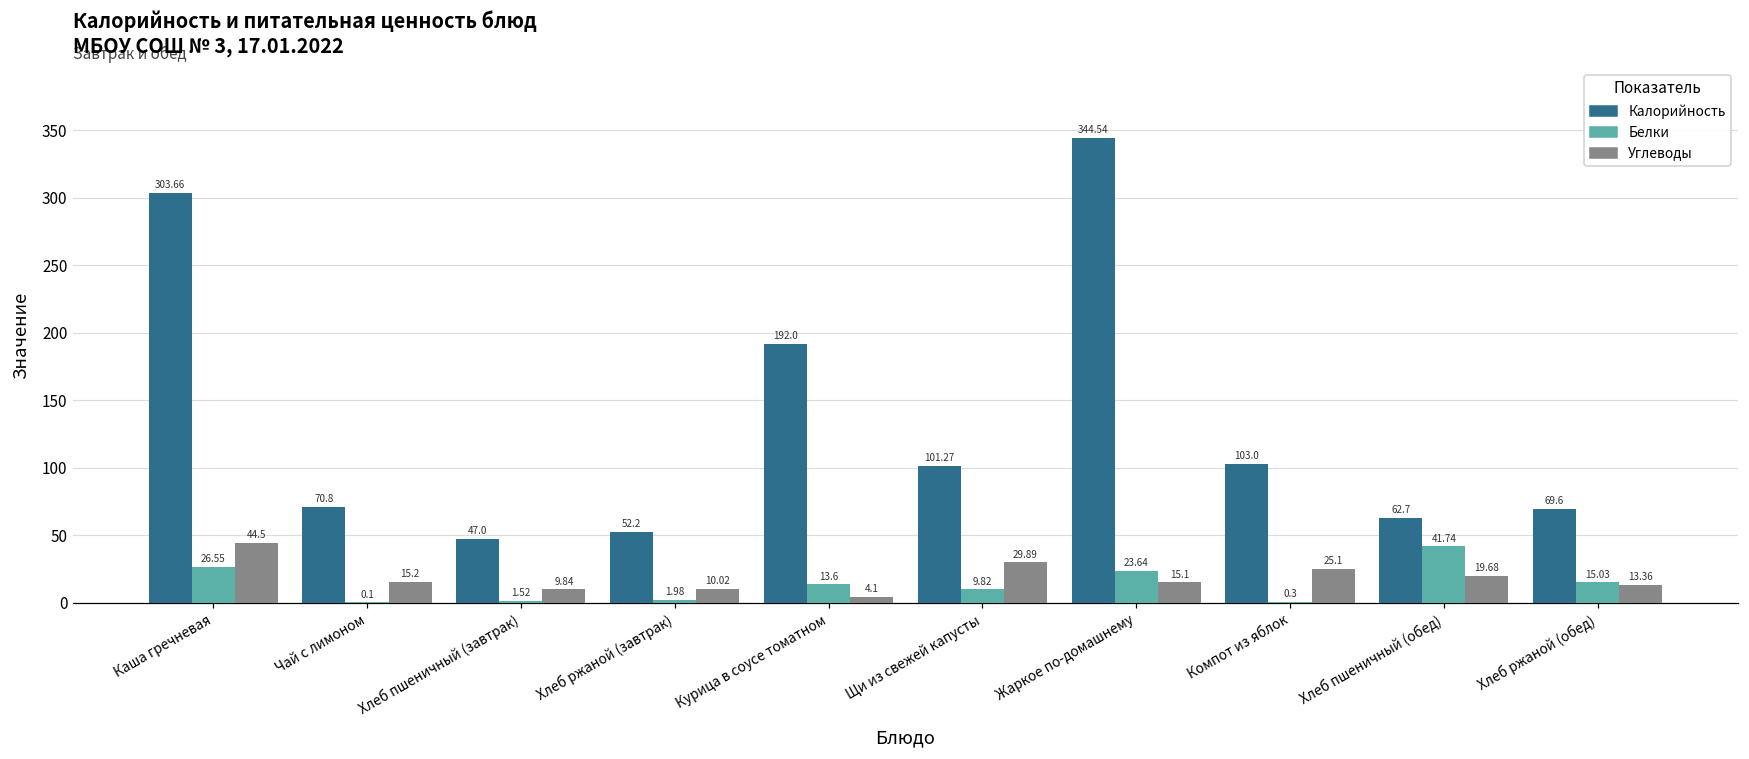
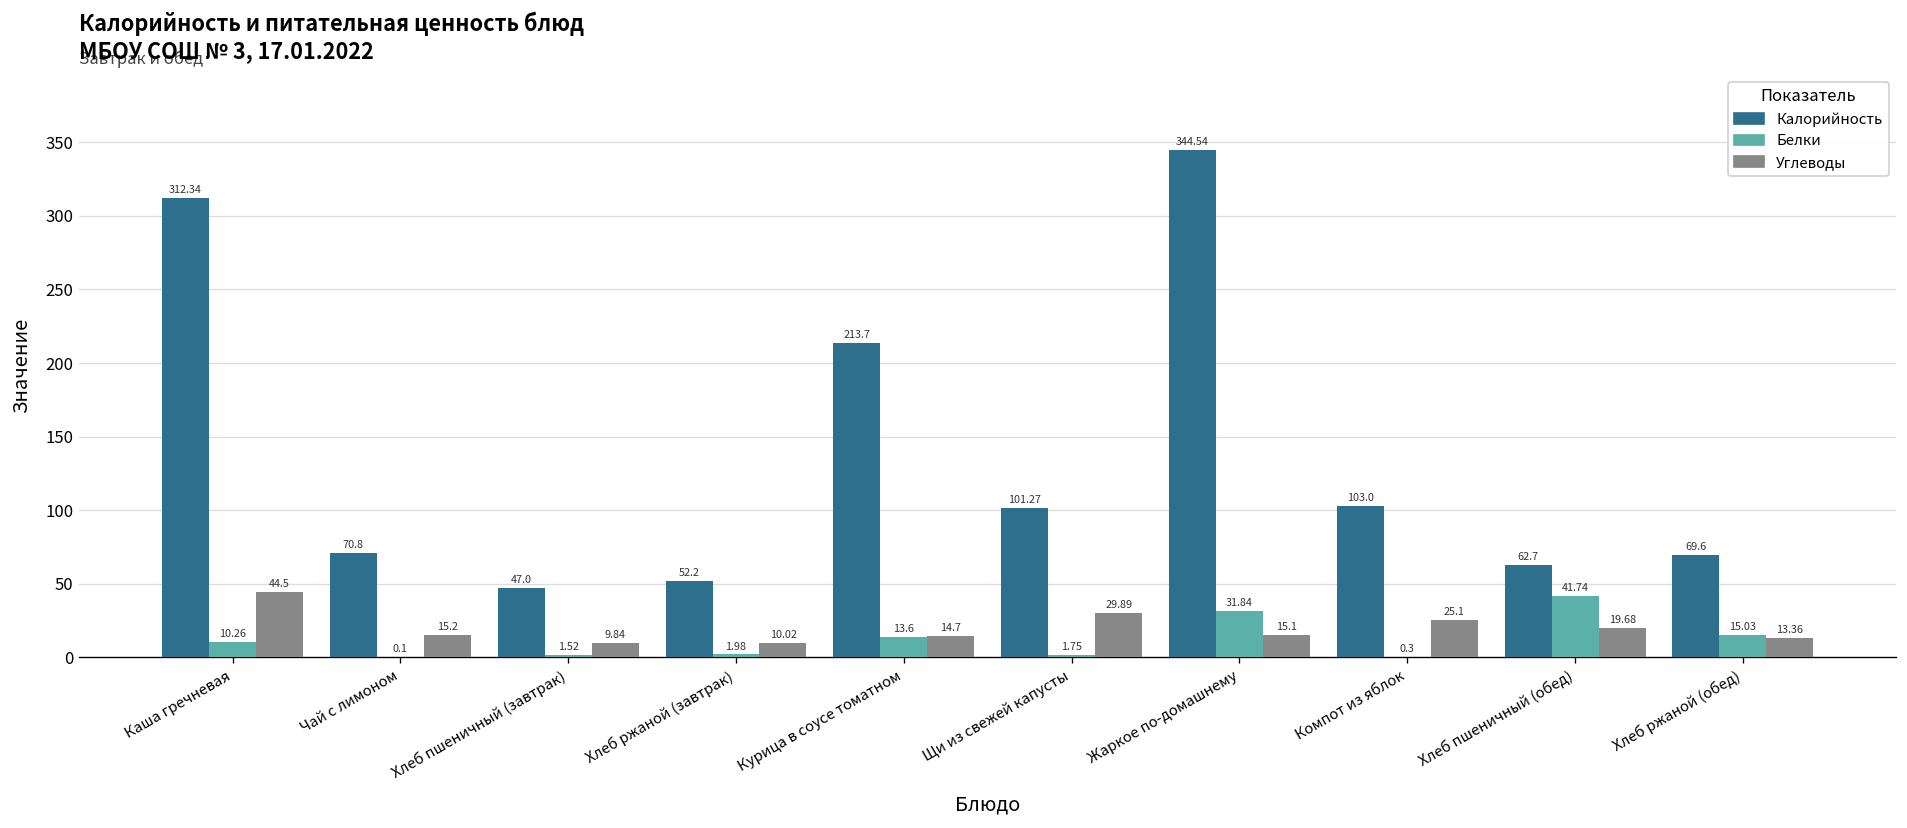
  {
    "Калорийность": {
-     "Каша гречневая": 303.66,
+     "Каша гречневая": 312.34,
      "Чай с лимоном": 70.8,
      "Хлеб пшеничный (завтрак)": 47.0,
      "Хлеб ржаной (завтрак)": 52.2,
-     "Курица в соусе томатном": 192.0,
+     "Курица в соусе томатном": 213.7,
      "Щи из свежей капусты": 101.27,
      "Жаркое по-домашнему": 344.54,
      "Компот из яблок": 103.0,
      "Хлеб пшеничный (обед)": 62.7,
      "Хлеб ржаной (обед)": 69.6
    },
    "Белки": {
-     "Каша гречневая": 26.55,
+     "Каша гречневая": 10.26,
      "Чай с лимоном": 0.1,
      "Хлеб пшеничный (завтрак)": 1.52,
      "Хлеб ржаной (завтрак)": 1.98,
      "Курица в соусе томатном": 13.6,
-     "Щи из свежей капусты": 9.82,
-     "Жаркое по-домашнему": 23.64,
+     "Щи из свежей капусты": 1.75,
+     "Жаркое по-домашнему": 31.84,
      "Компот из яблок": 0.3,
      "Хлеб пшеничный (обед)": 41.74,
      "Хлеб ржаной (обед)": 15.03
    },
    "Углеводы": {
      "Каша гречневая": 44.5,
      "Чай с лимоном": 15.2,
      "Хлеб пшеничный (завтрак)": 9.84,
      "Хлеб ржаной (завтрак)": 10.02,
-     "Курица в соусе томатном": 4.1,
+     "Курица в соусе томатном": 14.7,
      "Щи из свежей капусты": 29.89,
      "Жаркое по-домашнему": 15.1,
      "Компот из яблок": 25.1,
      "Хлеб пшеничный (обед)": 19.68,
      "Хлеб ржаной (обед)": 13.36
    }
  }
